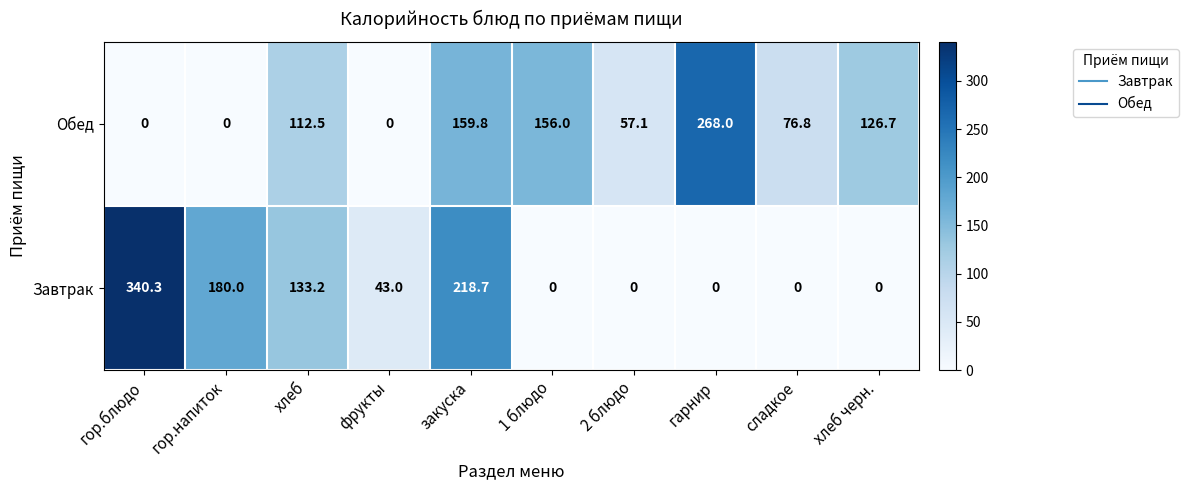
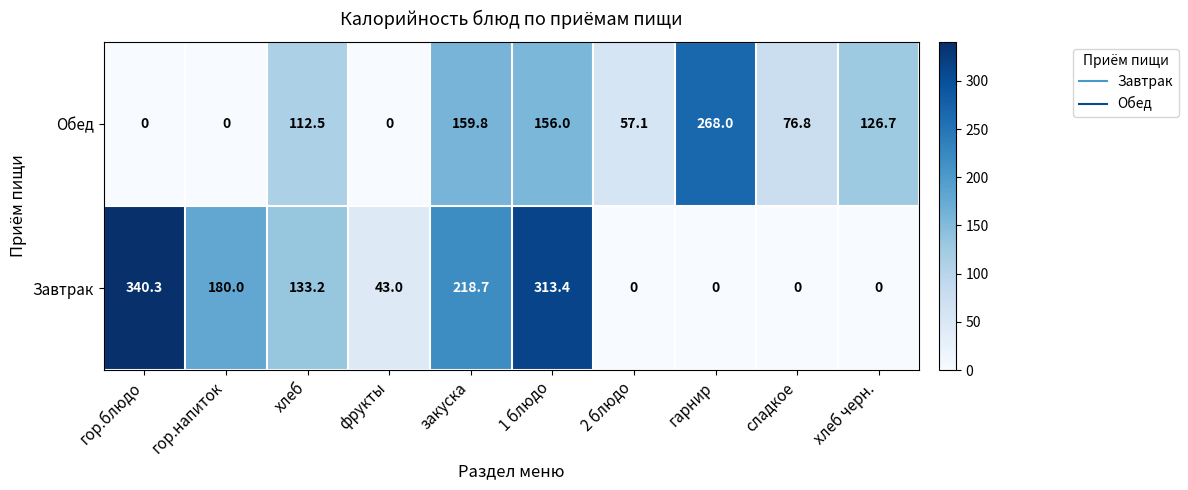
  {
    "Обед": {
      "гор.блюдо": 0,
      "гор.напиток": 0,
      "хлеб": 112.5,
      "фрукты": 0,
      "закуска": 159.8,
      "1 блюдо": 156.0,
      "2 блюдо": 57.1,
      "гарнир": 268.0,
      "сладкое": 76.8,
      "хлеб черн.": 126.7
    },
    "Завтрак": {
      "гор.блюдо": 340.3,
      "гор.напиток": 180.0,
      "хлеб": 133.2,
      "фрукты": 43.0,
      "закуска": 218.7,
-     "1 блюдо": 0,
+     "1 блюдо": 313.4,
      "2 блюдо": 0,
      "гарнир": 0,
      "сладкое": 0,
      "хлеб черн.": 0
    }
  }
